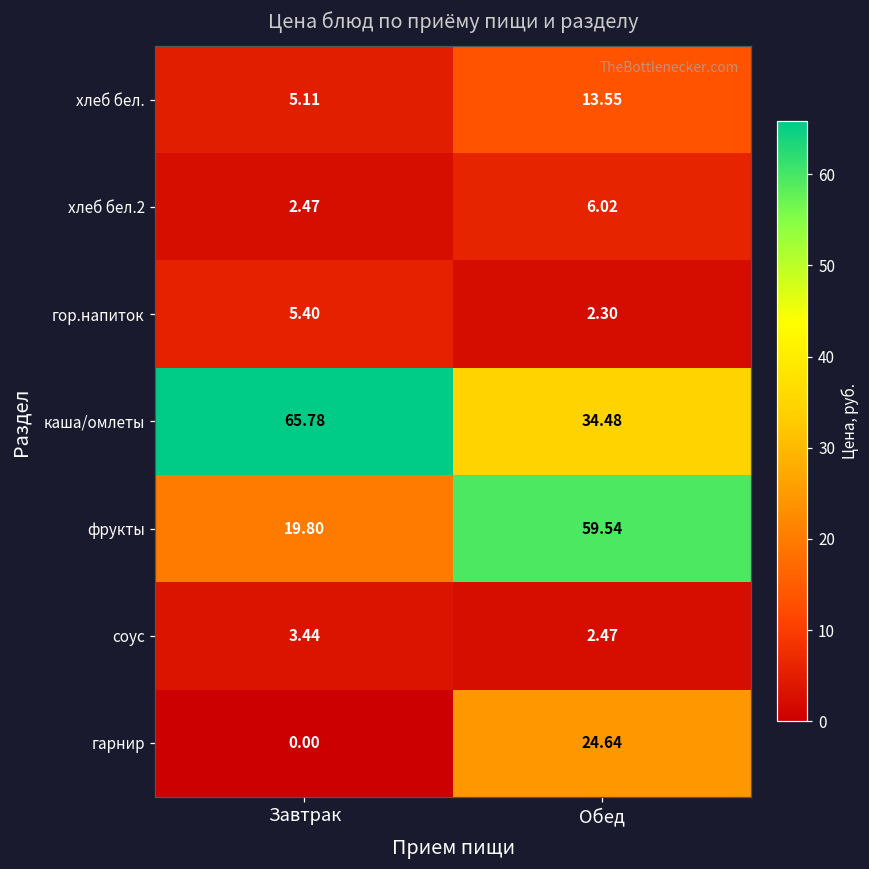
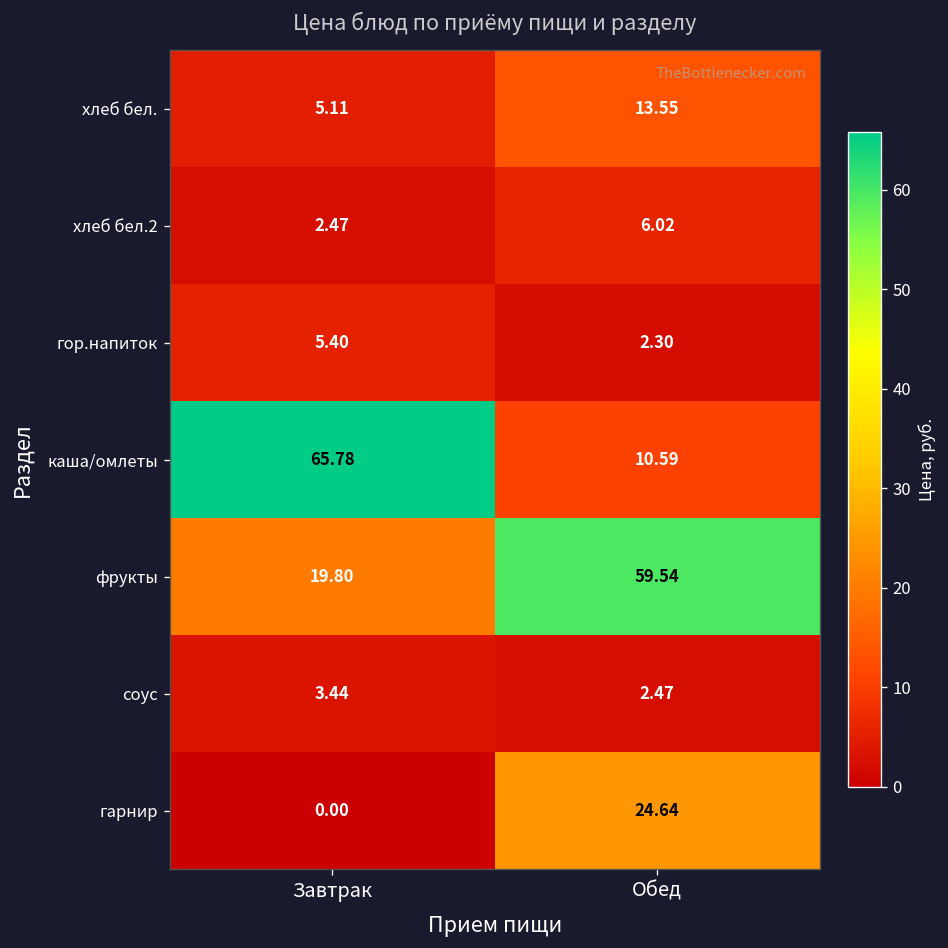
  {
    "хлеб бел.": {
      "Завтрак": 5.11
    },
    "хлеб бел.2": {
      "Завтрак": 2.47,
      "Обед": 6.02
    },
    "гор.напиток": {
      "Завтрак": 5.40,
      "Обед": 2.30
    },
    "каша/омлеты": {
      "Завтрак": 65.78,
-     "Обед": 34.48
+     "Обед": 10.59
    },
    "фрукты": {
      "Завтрак": 19.80,
      "Обед": 59.54
    },
    "соус": {
      "Завтрак": 3.44,
      "Обед": 2.47
    },
    "гарнир": {
      "Завтрак": 0.00,
      "Обед": 24.64
    }
  }
